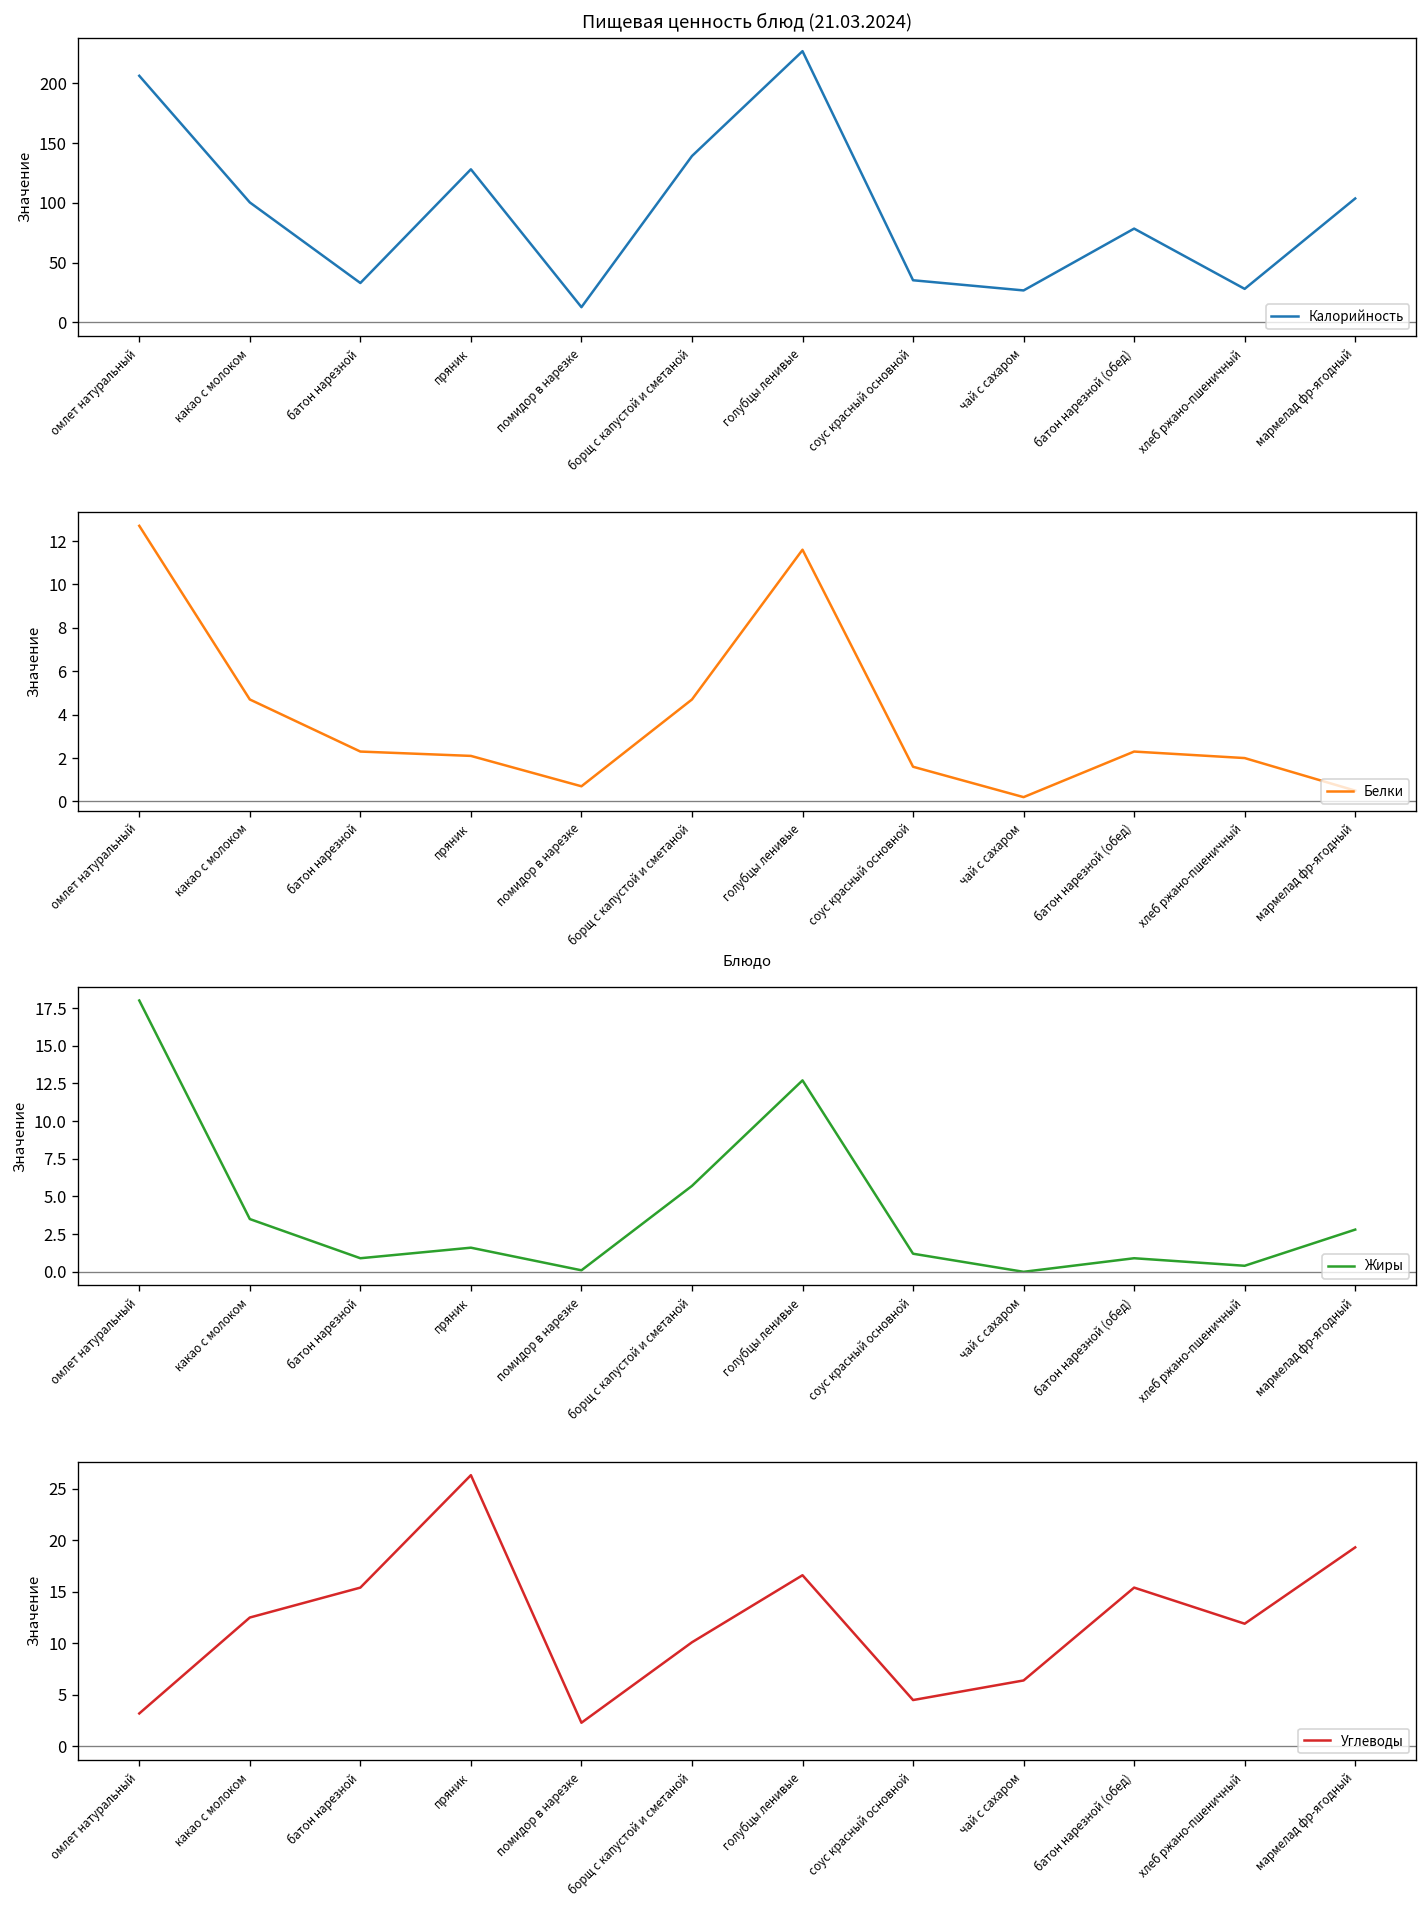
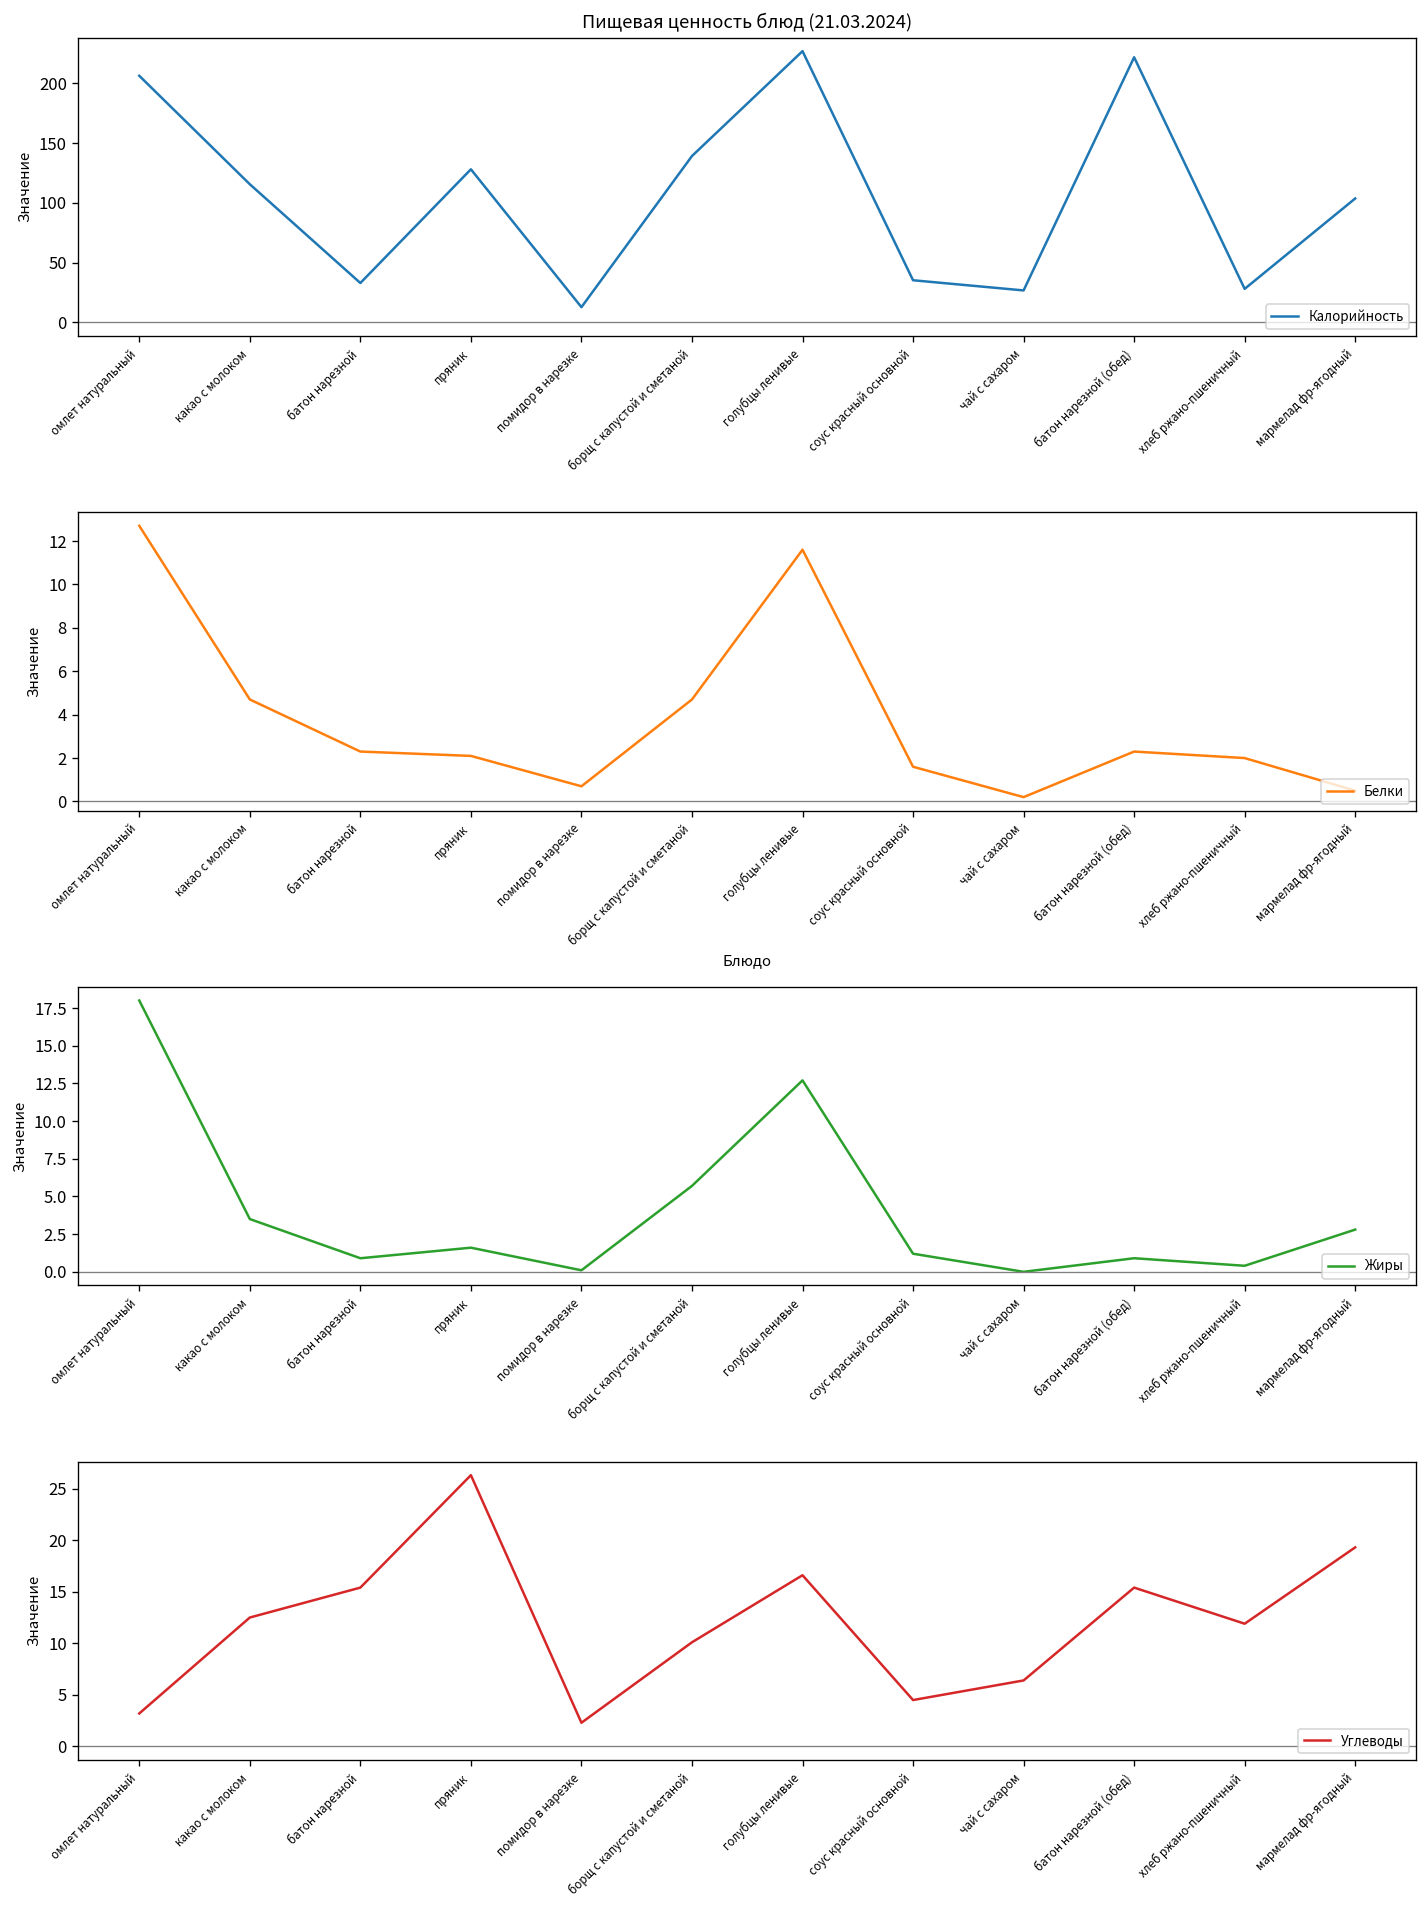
  {
    "Пищевая ценность блюд (21.03.2024)": {
      "омлет натуральный": 210,
-     "какао с молоком": 100,
+     "какао с молоком": 120,
      "батон нарезной": 30,
      "пряник": 130,
      "помидор в нарезке": 10,
      "борщ с капустой и сметаной": 140,
      "голубцы ленивые": 230,
      "соус красный основной": 40,
      "чай с сахаром": 30,
-     "батон нарезной (обед)": 80,
+     "батон нарезной (обед)": 220,
      "хлеб ржано-пшеничный": 30,
      "мармелад фр-ягодный": 100
    }
  }
